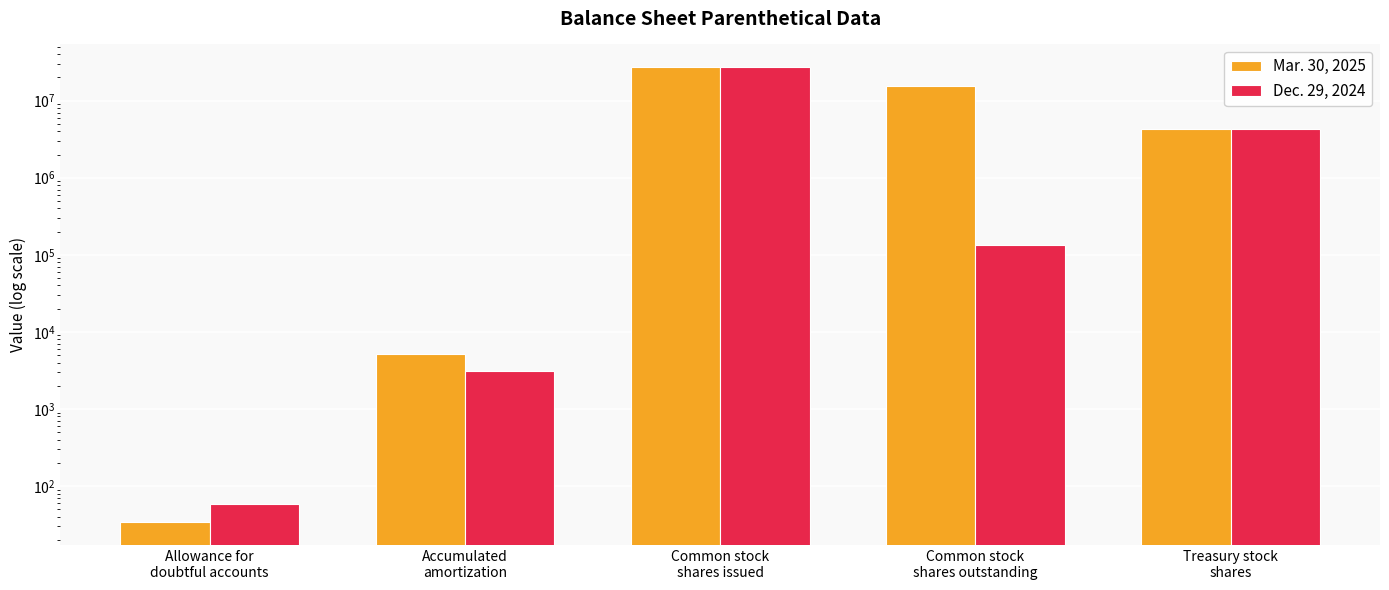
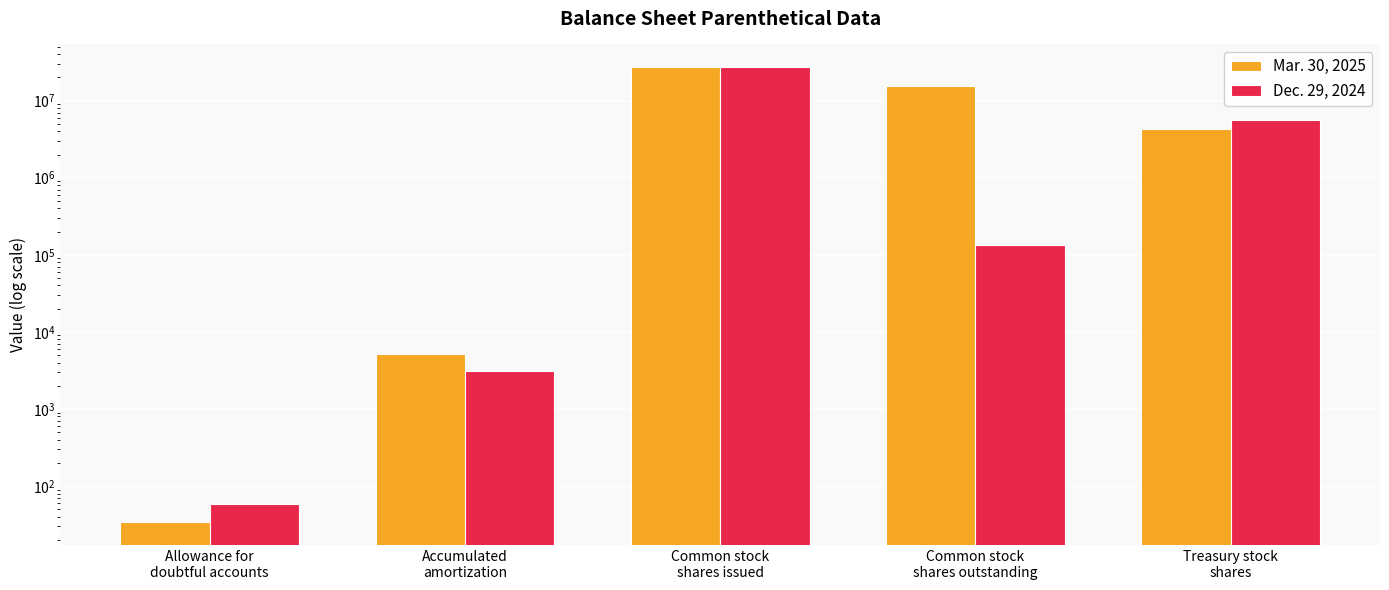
  {
    "Mar. 30, 2025": {
      "Allowance for doubtful accounts": 30,
      "Accumulated amortization": 5000,
      "Common stock shares issued": 27000000,
      "Common stock shares outstanding": 16000000,
      "Treasury stock shares": 4000000
    },
    "Dec. 29, 2024": {
      "Allowance for doubtful accounts": 60,
      "Accumulated amortization": 3100,
      "Common stock shares issued": 27000000,
      "Common stock shares outstanding": 130000,
-     "Treasury stock shares": 4000000
+     "Treasury stock shares": 6000000
    }
  }
